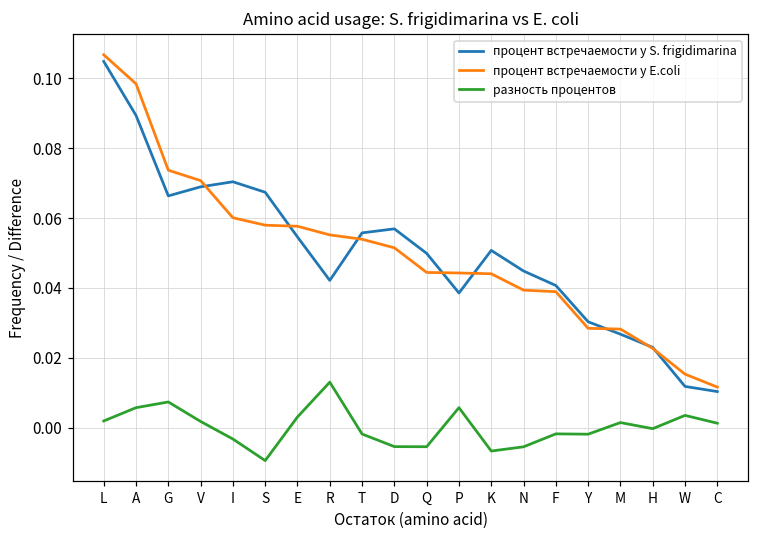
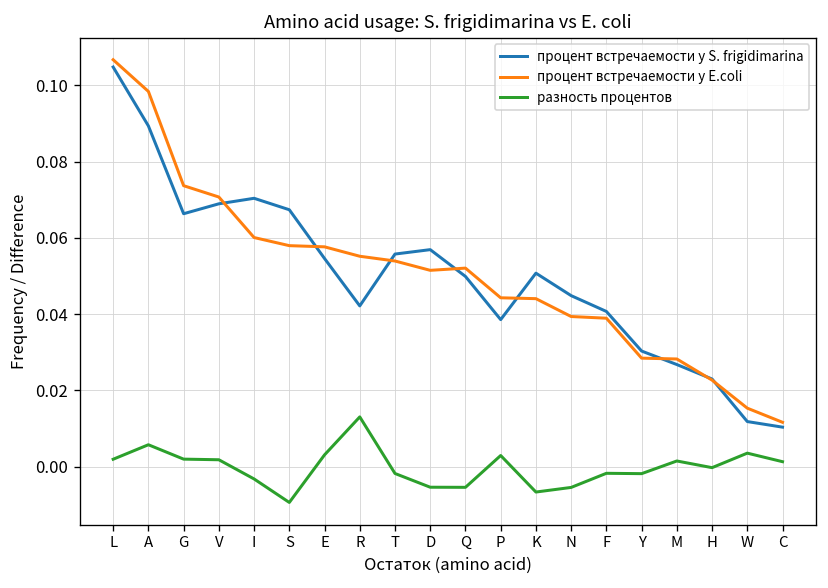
  {
    "процент встречаемости у S. frigidimarina": {
      "L": 0.105,
      "A": 0.089,
      "G": 0.066,
      "V": 0.069,
      "I": 0.070,
      "S": 0.067,
      "E": 0.055,
      "R": 0.042,
      "T": 0.056,
      "D": 0.057,
      "Q": 0.050,
      "P": 0.039,
      "K": 0.051,
      "N": 0.045,
      "F": 0.041,
      "Y": 0.030,
      "M": 0.027,
      "W": 0.012,
      "C": 0.010
    },
    "процент встречаемости у E.coli": {
      "L": 0.107,
      "A": 0.098,
      "G": 0.074,
      "V": 0.071,
      "I": 0.060,
      "S": 0.058,
      "E": 0.058,
      "R": 0.055,
      "T": 0.054,
      "D": 0.051,
-     "Q": 0.044,
+     "Q": 0.052,
      "P": 0.044,
      "K": 0.044,
      "N": 0.039,
      "F": 0.039,
      "Y": 0.028,
      "M": 0.028,
      "W": 0.015,
      "C": 0.012
    },
    "разность процентов": {
      "L": 0.002,
      "A": 0.006,
-     "G": 0.007,
+     "G": 0.002,
      "V": 0.002,
      "I": -0.003,
      "S": -0.009,
      "E": 0.003,
      "R": 0.013,
      "T": -0.002,
      "D": -0.005,
      "Q": -0.005,
-     "P": 0.006,
+     "P": 0.003,
      "K": -0.007,
      "N": -0.005,
      "F": -0.002,
      "Y": -0.002,
      "M": 0.001,
      "H": 0.000,
      "W": 0.004,
      "C": 0.001
    }
  }
